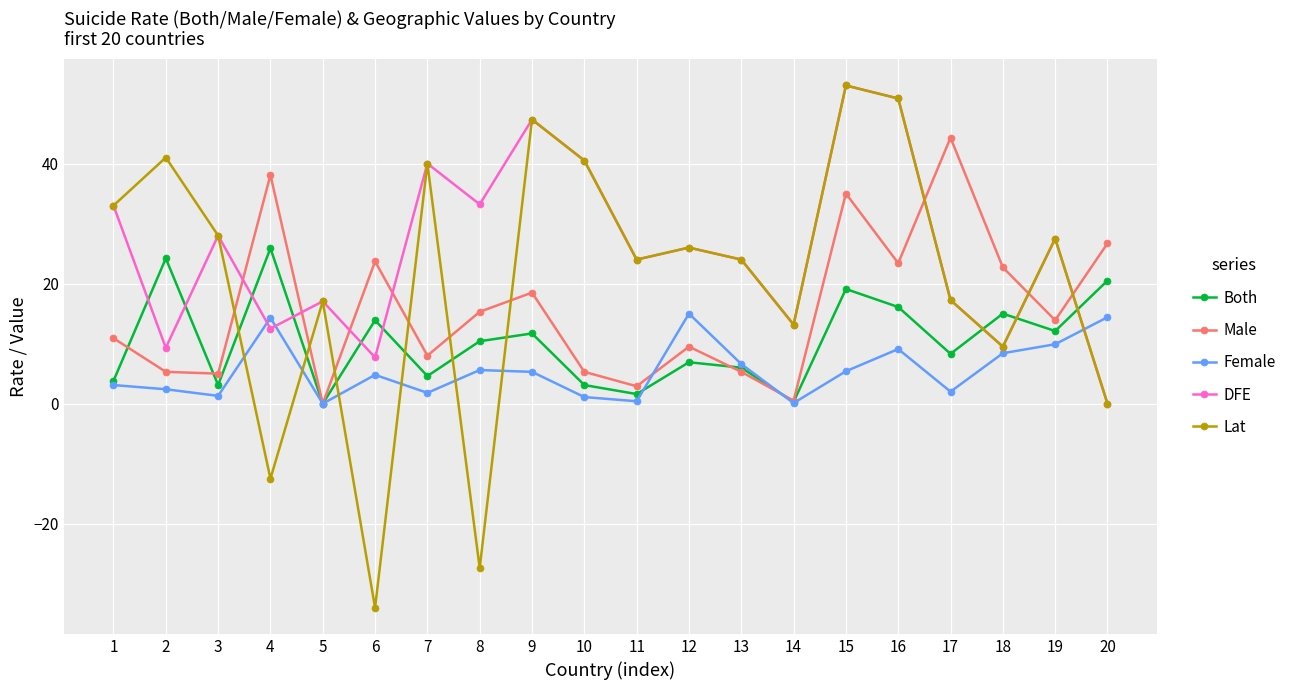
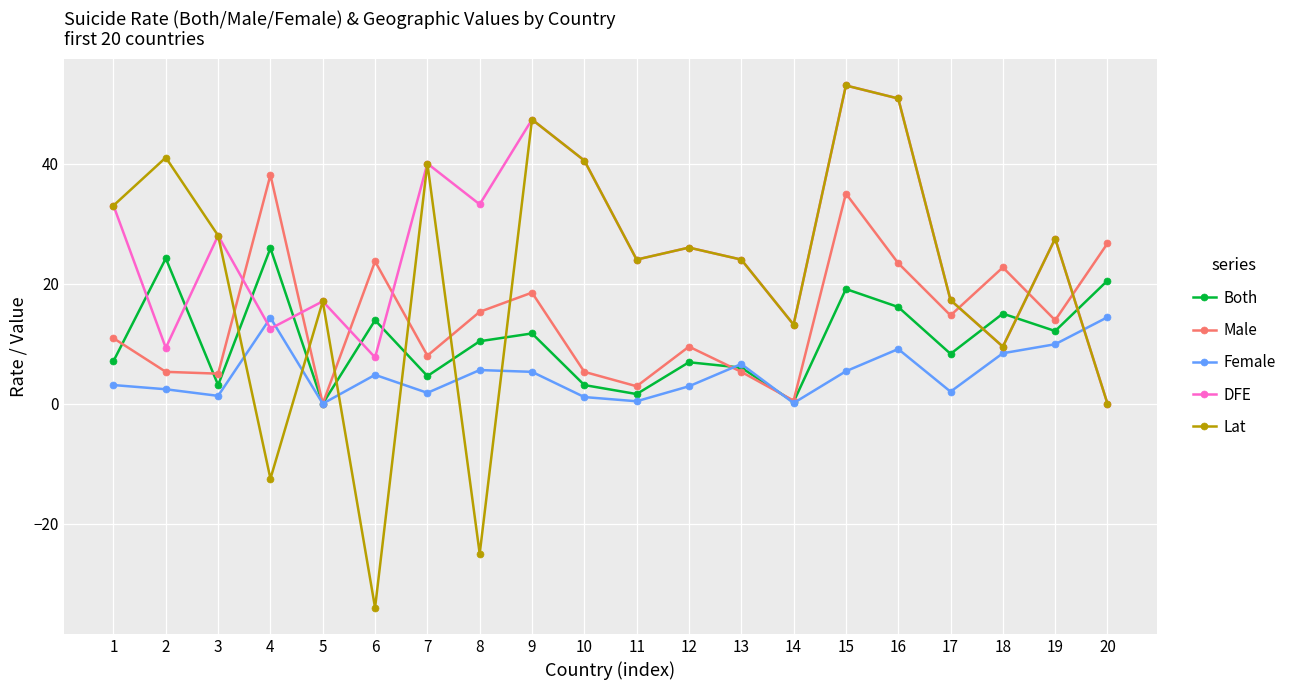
  {
    "Both": {
-     "1": 4,
+     "1": 7,
      "2": 24,
      "3": 3,
      "4": 26,
      "6": 14,
      "7": 5,
      "8": 10,
      "9": 12,
      "10": 3,
      "11": 2,
      "12": 7,
      "13": 6,
      "15": 19,
      "16": 16,
      "17": 8,
      "18": 15,
      "19": 12,
      "20": 21
    },
    "Male": {
      "1": 11,
      "2": 5,
      "3": 5,
      "4": 38,
      "6": 24,
      "7": 8,
      "8": 15,
      "9": 19,
      "10": 5,
      "11": 3,
      "12": 10,
      "13": 5,
      "15": 35,
      "16": 23,
-     "17": 44,
+     "17": 15,
      "18": 23,
      "19": 14,
      "20": 27
    },
    "Female": {
      "1": 3,
      "2": 2,
      "3": 1,
      "4": 14,
      "6": 5,
      "7": 2,
      "8": 6,
      "9": 5,
      "10": 1,
      "11": 0,
-     "12": 15,
+     "12": 3,
      "13": 7,
      "15": 5,
      "16": 9,
      "17": 2,
      "18": 8,
      "19": 10,
      "20": 14
    },
    "DFE": {
      "2": 9,
      "4": 13,
      "6": 8,
      "8": 33
    },
    "Lat": {
      "2": 41,
      "4": -13,
      "6": -34,
-     "8": -27
+     "8": -25
    }
  }
